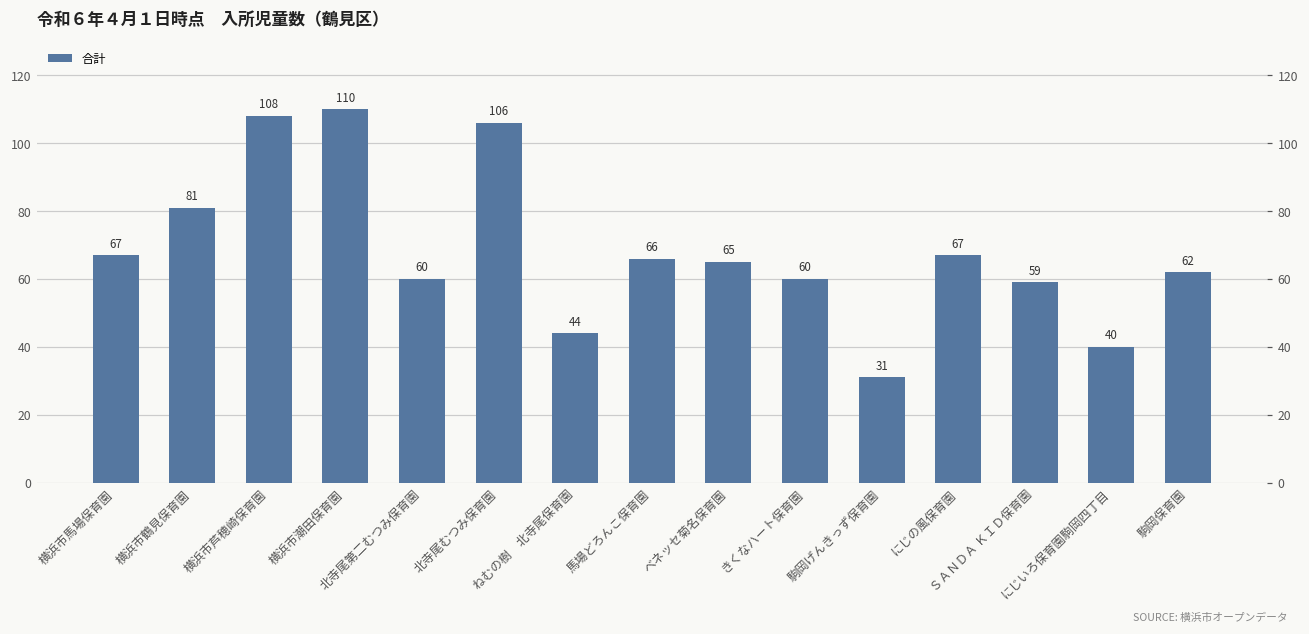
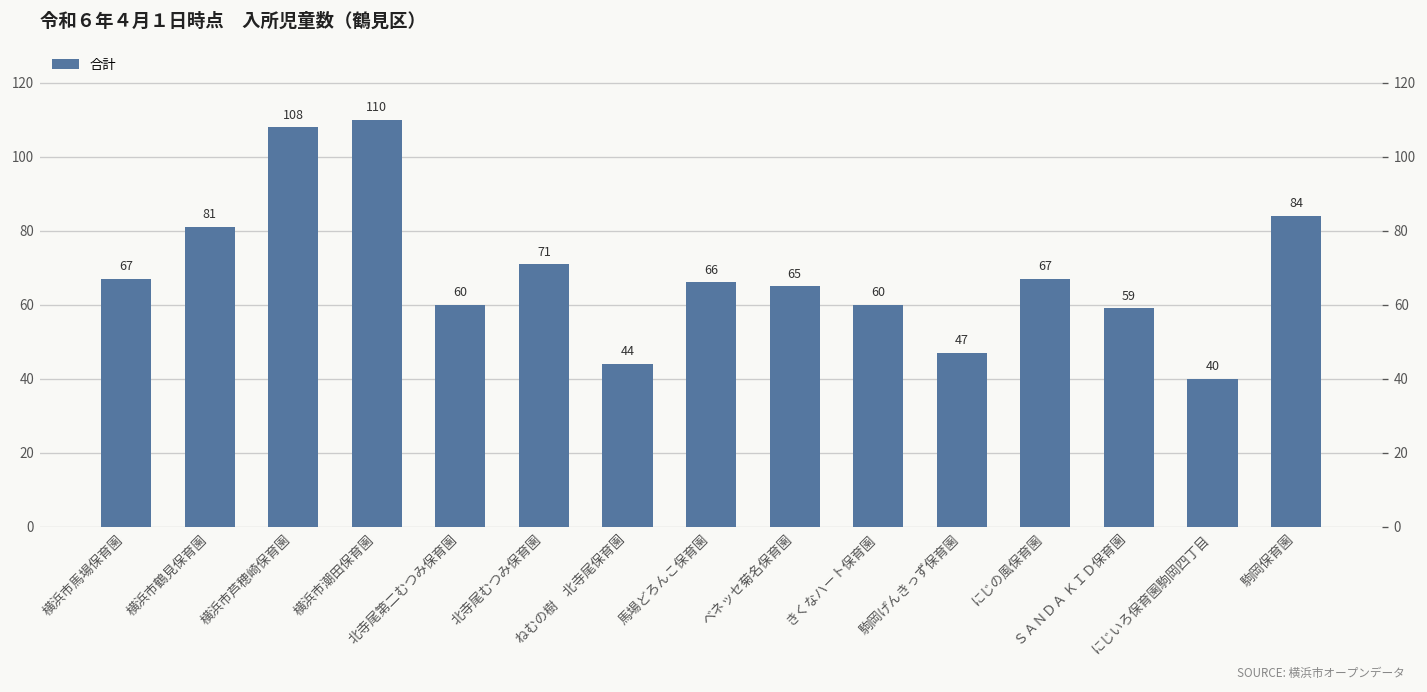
  {
    "横浜市馬場保育園": 67,
    "横浜市鶴見保育園": 81,
    "横浜市芦穂崎保育園": 108,
    "横浜市潮田保育園": 110,
    "北寺尾第二むつみ保育園": 60,
-   "北寺尾むつみ保育園": 106,
+   "北寺尾むつみ保育園": 71,
    "ねむの樹 北寺尾保育園": 44,
    "馬場どろんこ保育園": 66,
    "ベネッセ菊名保育園": 65,
    "きくなハート保育園": 60,
-   "駒岡げんきっず保育園": 31,
+   "駒岡げんきっず保育園": 47,
    "にじの風保育園": 67,
    "ＳＡＮＤＡ ＫＩＤ保育園": 59,
    "にじいろ保育園駒岡四丁目": 40,
-   "駒岡保育園": 62
+   "駒岡保育園": 84
  }
